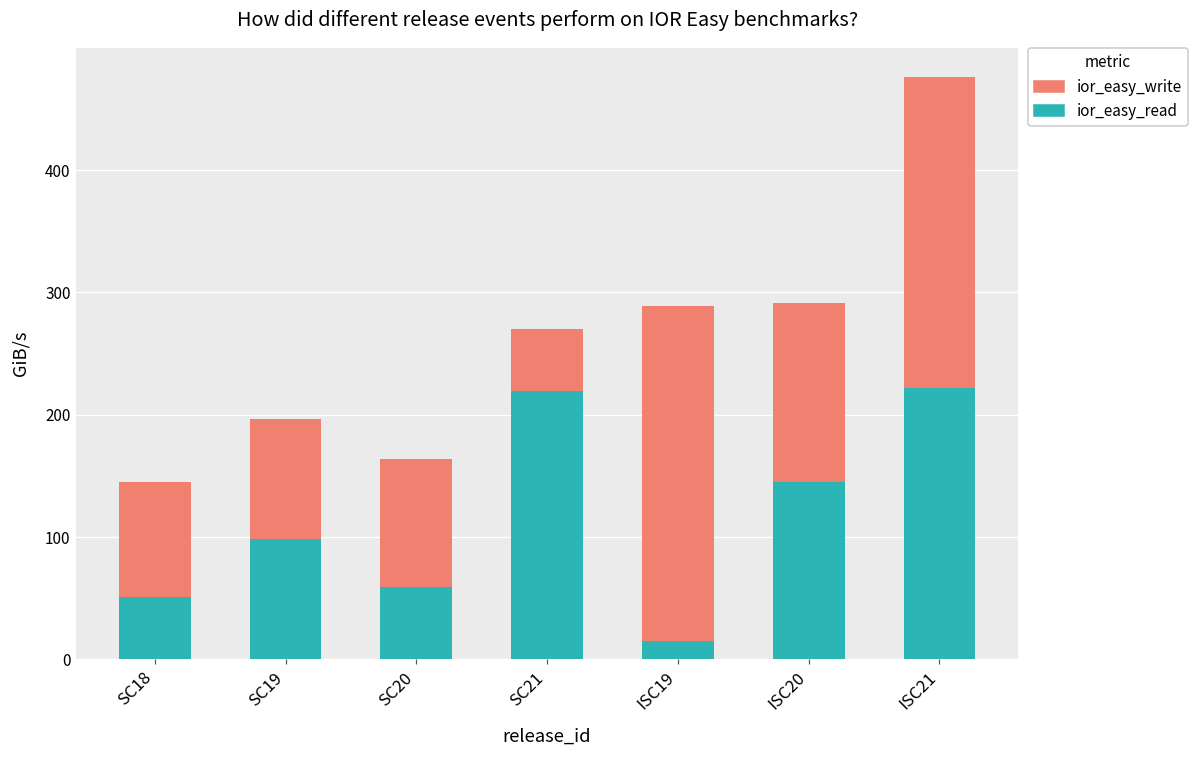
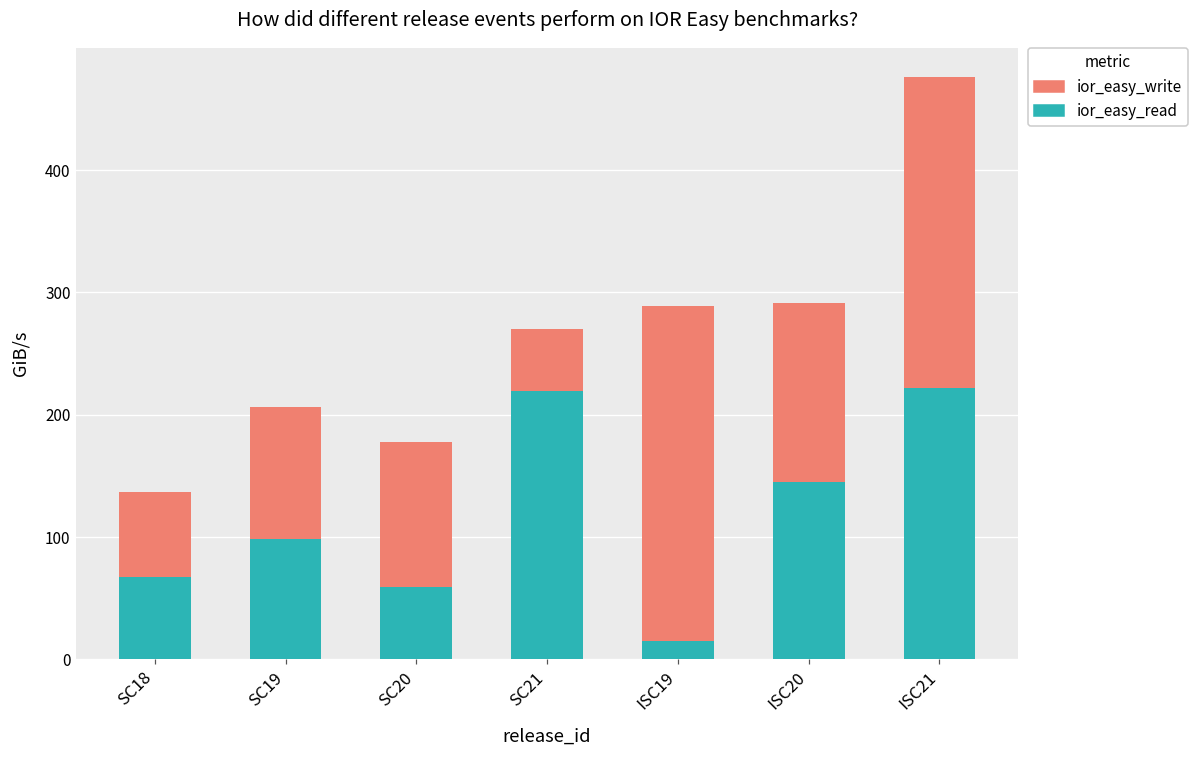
  {
    "ior_easy_read": {
-     "SC18": 51,
+     "SC18": 67,
      "SC19": 99,
      "SC20": 59,
      "SC21": 219,
      "ISC19": 15,
      "ISC20": 145,
      "ISC21": 222
    },
    "ior_easy_write": {
-     "SC18": 94,
-     "SC19": 98,
-     "SC20": 105,
+     "SC18": 70,
+     "SC19": 107,
+     "SC20": 119,
      "SC21": 50,
      "ISC19": 274,
      "ISC20": 146,
      "ISC21": 254
    }
  }
